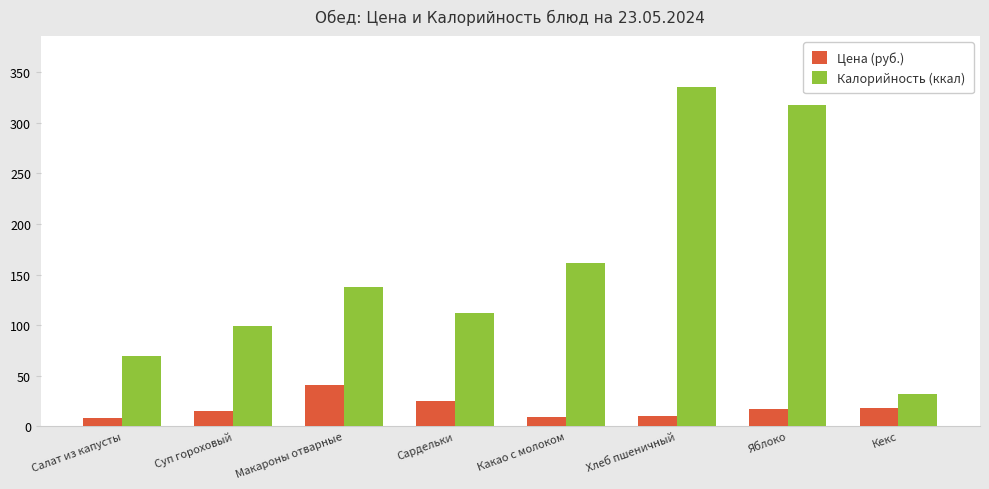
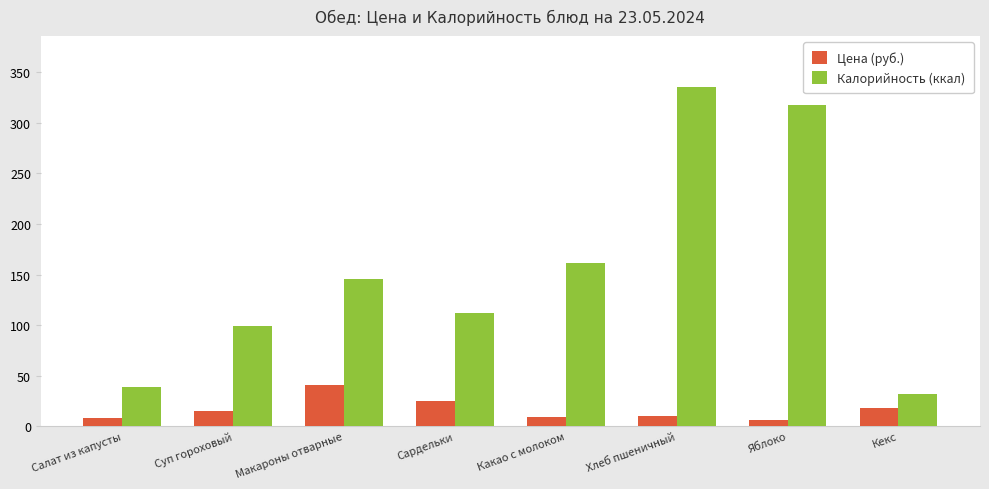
  {
    "Цена (руб.)": {
      "Салат из капусты": 8,
      "Суп гороховый": 15,
      "Макароны отварные": 41,
      "Сардельки": 25,
      "Какао с молоком": 9,
      "Хлеб пшеничный": 10,
-     "Яблоко": 17,
+     "Яблоко": 6,
      "Кекс": 18
    },
    "Калорийность (ккал)": {
-     "Салат из капусты": 69,
+     "Салат из капусты": 39,
      "Суп гороховый": 99,
-     "Макароны отварные": 138,
+     "Макароны отварные": 146,
      "Сардельки": 112,
      "Какао с молоком": 161,
      "Хлеб пшеничный": 336,
      "Яблоко": 318,
      "Кекс": 32
    }
  }
